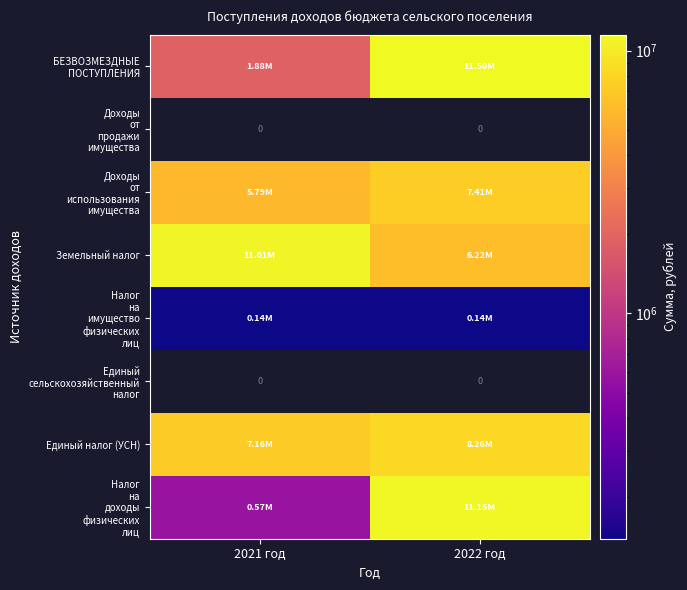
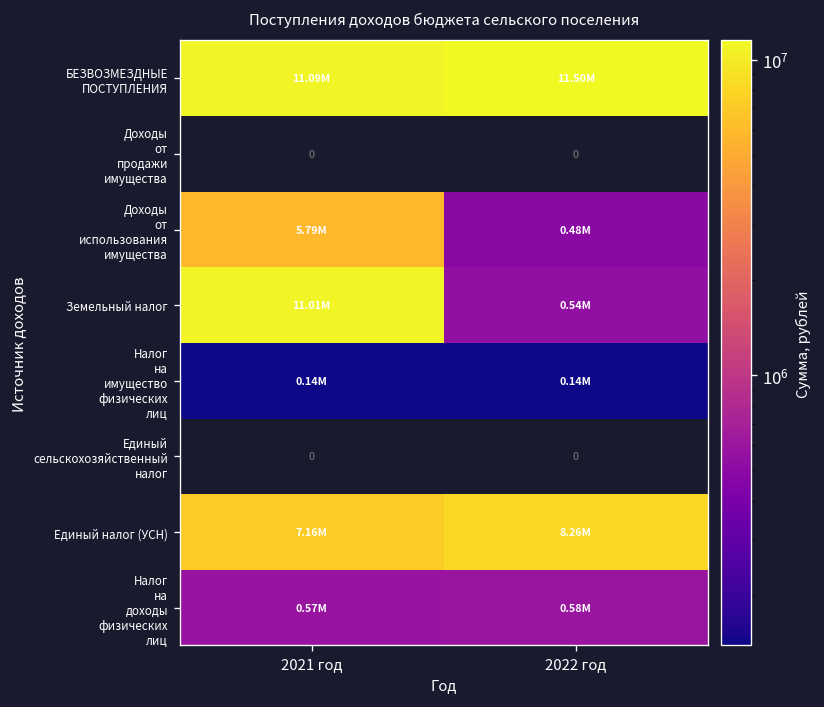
  {
    "БЕЗВОЗМЕЗДНЫЕ ПОСТУПЛЕНИЯ": {
-     "2021 год": "1.88M",
+     "2021 год": "11.09M",
      "2022 год": "11.50M"
    },
    "Доходы от использования имущества": {
      "2021 год": "5.79M",
-     "2022 год": "7.41M"
+     "2022 год": "0.48M"
    },
    "Земельный налог": {
      "2021 год": "11.01M",
-     "2022 год": "6.22M"
+     "2022 год": "0.54M"
    },
    "Налог на имущество физических лиц": {
      "2021 год": "0.14M",
      "2022 год": "0.14M"
    },
    "Единый налог (УСН)": {
      "2021 год": "7.16M",
      "2022 год": "8.26M"
    },
    "Налог на доходы физических лиц": {
      "2021 год": "0.57M",
-     "2022 год": "11.15M"
+     "2022 год": "0.58M"
    }
  }
